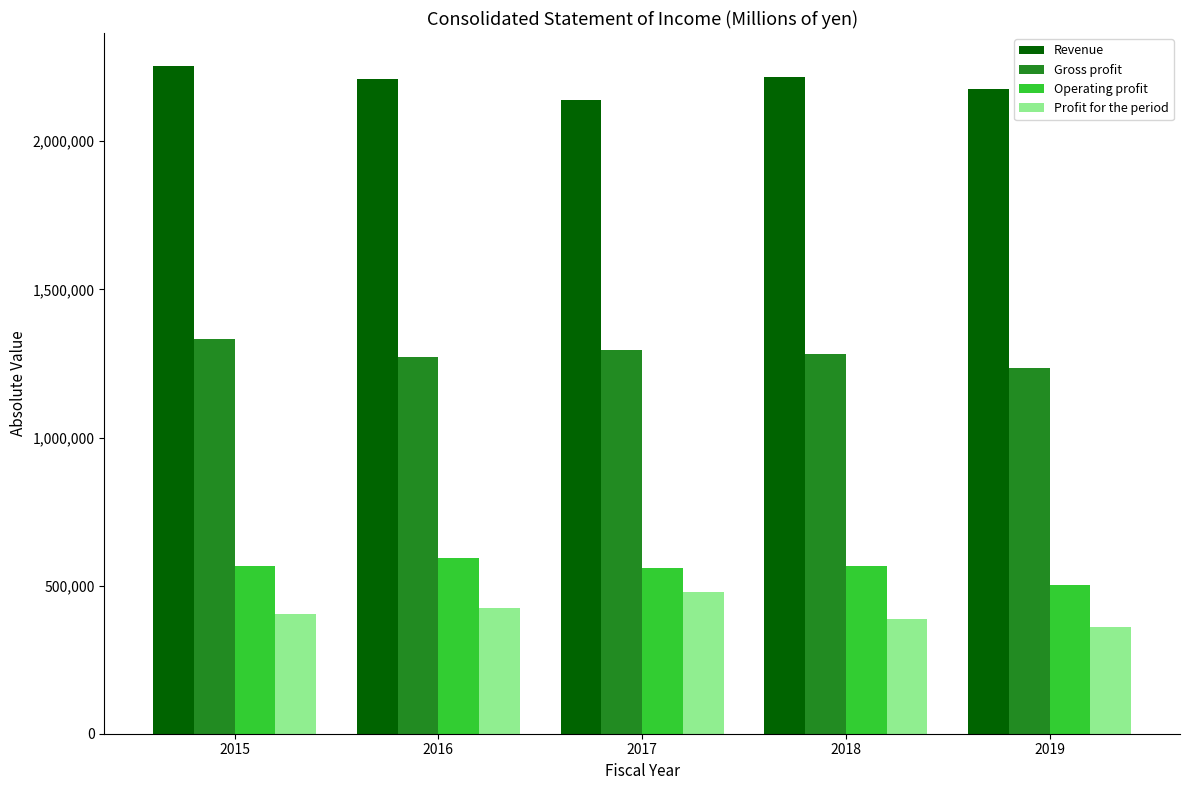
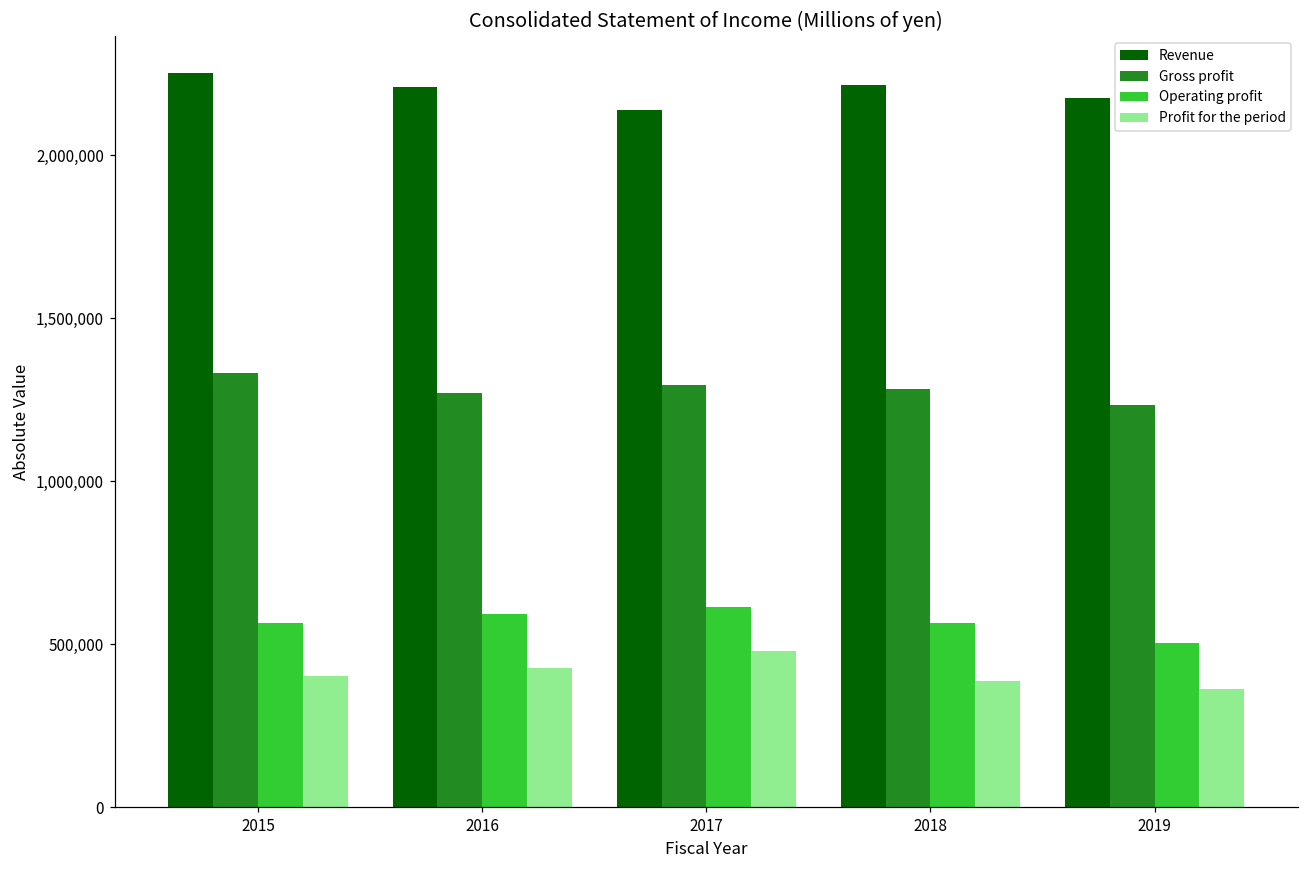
  {
    "Revenue": {
      "2015": "2,250,000",
      "2016": "2,210,000",
      "2017": "2,140,000",
      "2018": "2,220,000",
      "2019": "2,180,000"
    },
    "Gross profit": {
      "2015": "1,330,000",
      "2016": "1,270,000",
      "2017": "1,300,000",
      "2018": "1,280,000",
      "2019": "1,230,000"
    },
    "Operating profit": {
      "2015": "570,000",
      "2016": "590,000",
-     "2017": "560,000",
+     "2017": "610,000",
      "2018": "560,000",
      "2019": "500,000"
    },
    "Profit for the period": {
      "2015": "400,000",
      "2016": "430,000",
      "2017": "480,000",
      "2018": "390,000",
      "2019": "360,000"
    }
  }
